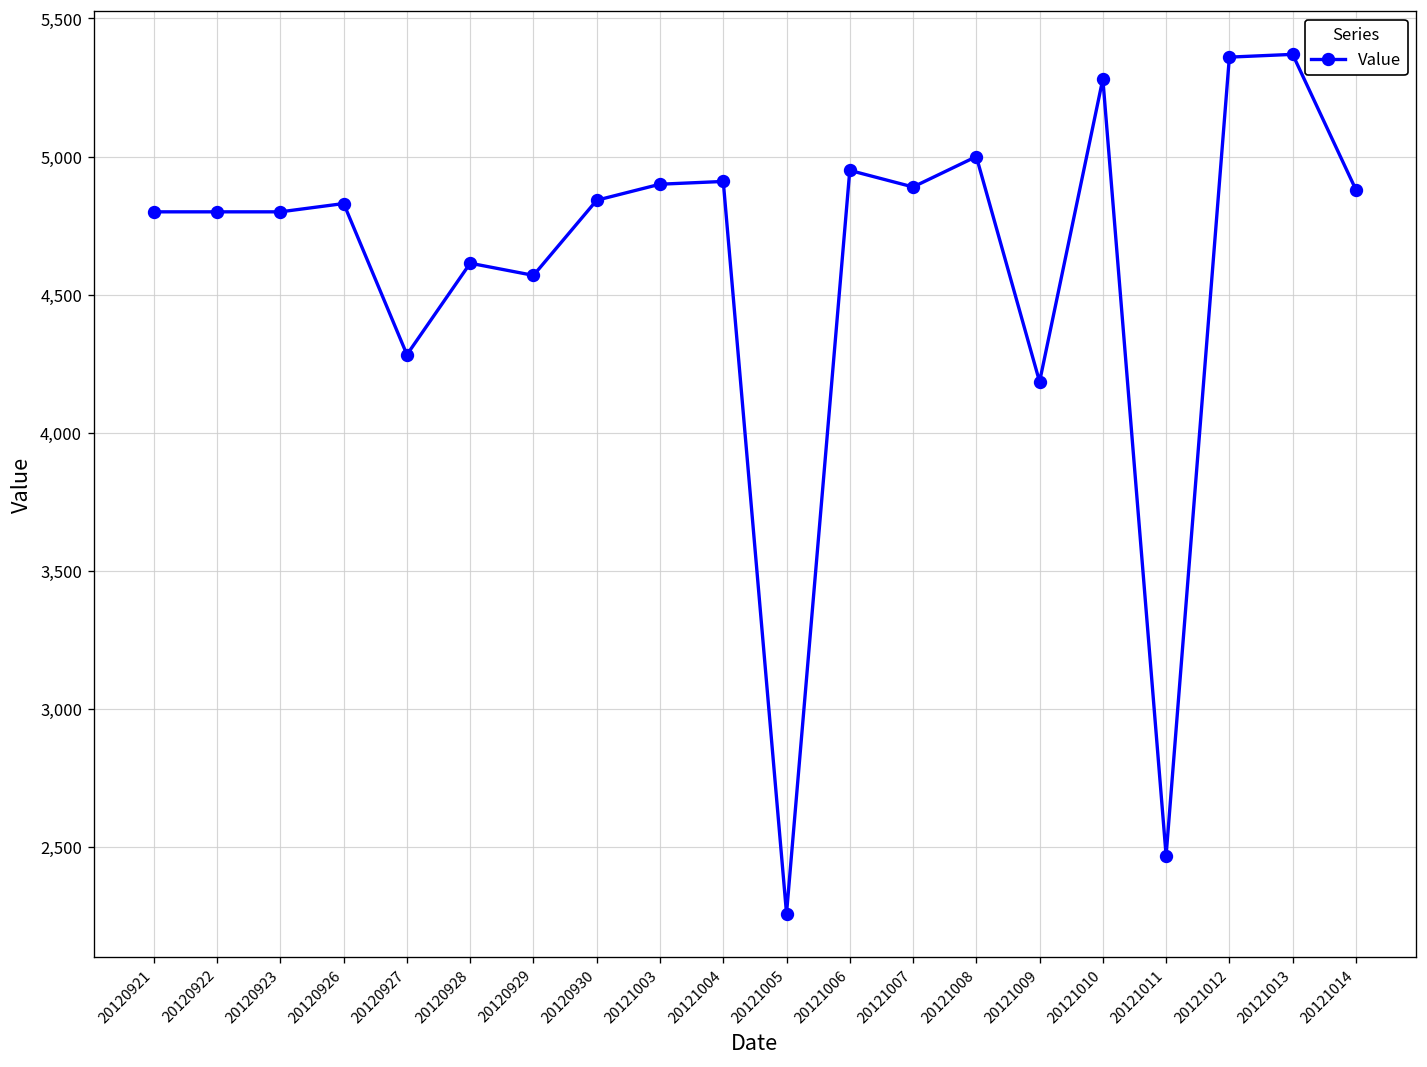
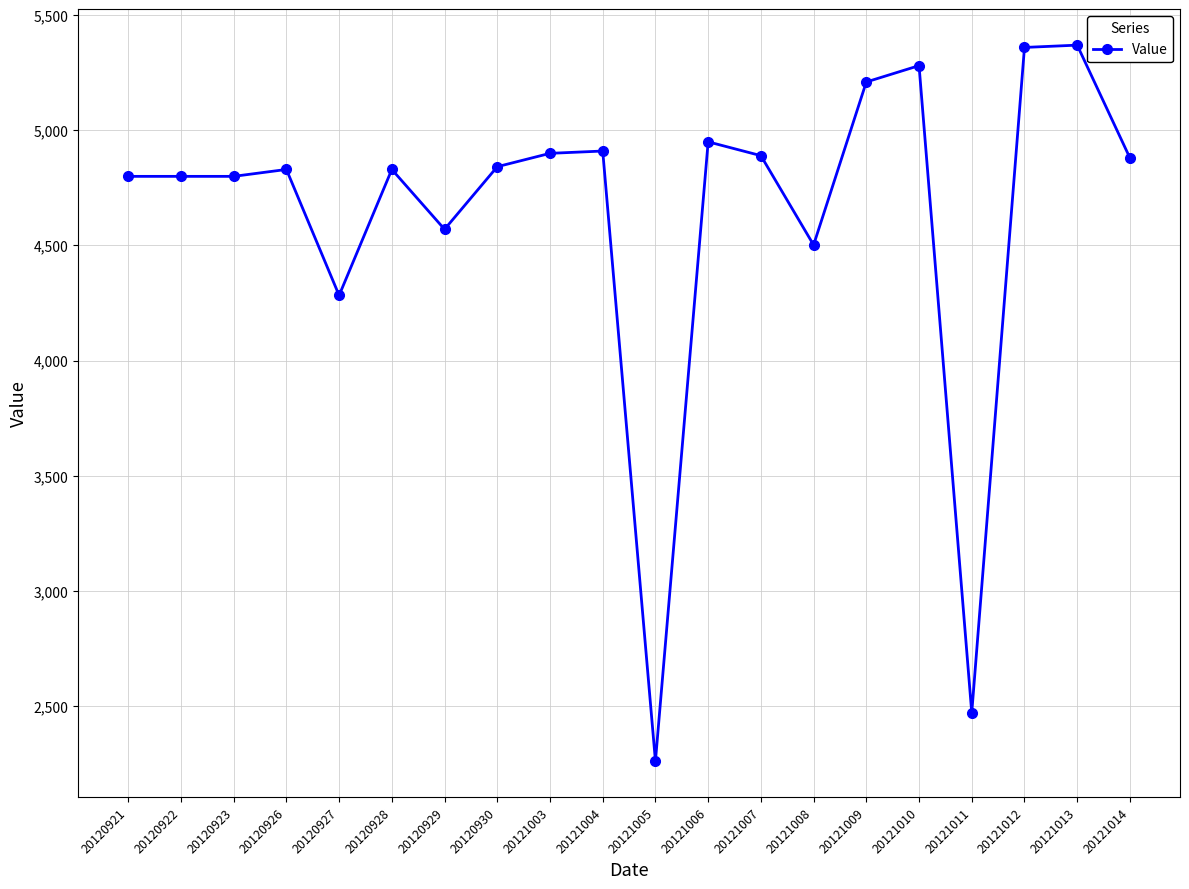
  {
    "20120921": "4,800",
    "20120922": "4,800",
    "20120923": "4,800",
    "20120926": "4,830",
    "20120927": "4,280",
-   "20120928": "4,610",
+   "20120928": "4,830",
    "20120929": "4,570",
    "20120930": "4,840",
    "20121003": "4,900",
    "20121004": "4,910",
    "20121005": "2,260",
    "20121006": "4,950",
    "20121007": "4,890",
-   "20121008": "5,000",
-   "20121009": "4,190",
+   "20121008": "4,500",
+   "20121009": "5,210",
    "20121010": "5,280",
    "20121011": "2,470",
    "20121012": "5,360",
    "20121013": "5,370",
    "20121014": "4,880"
  }
